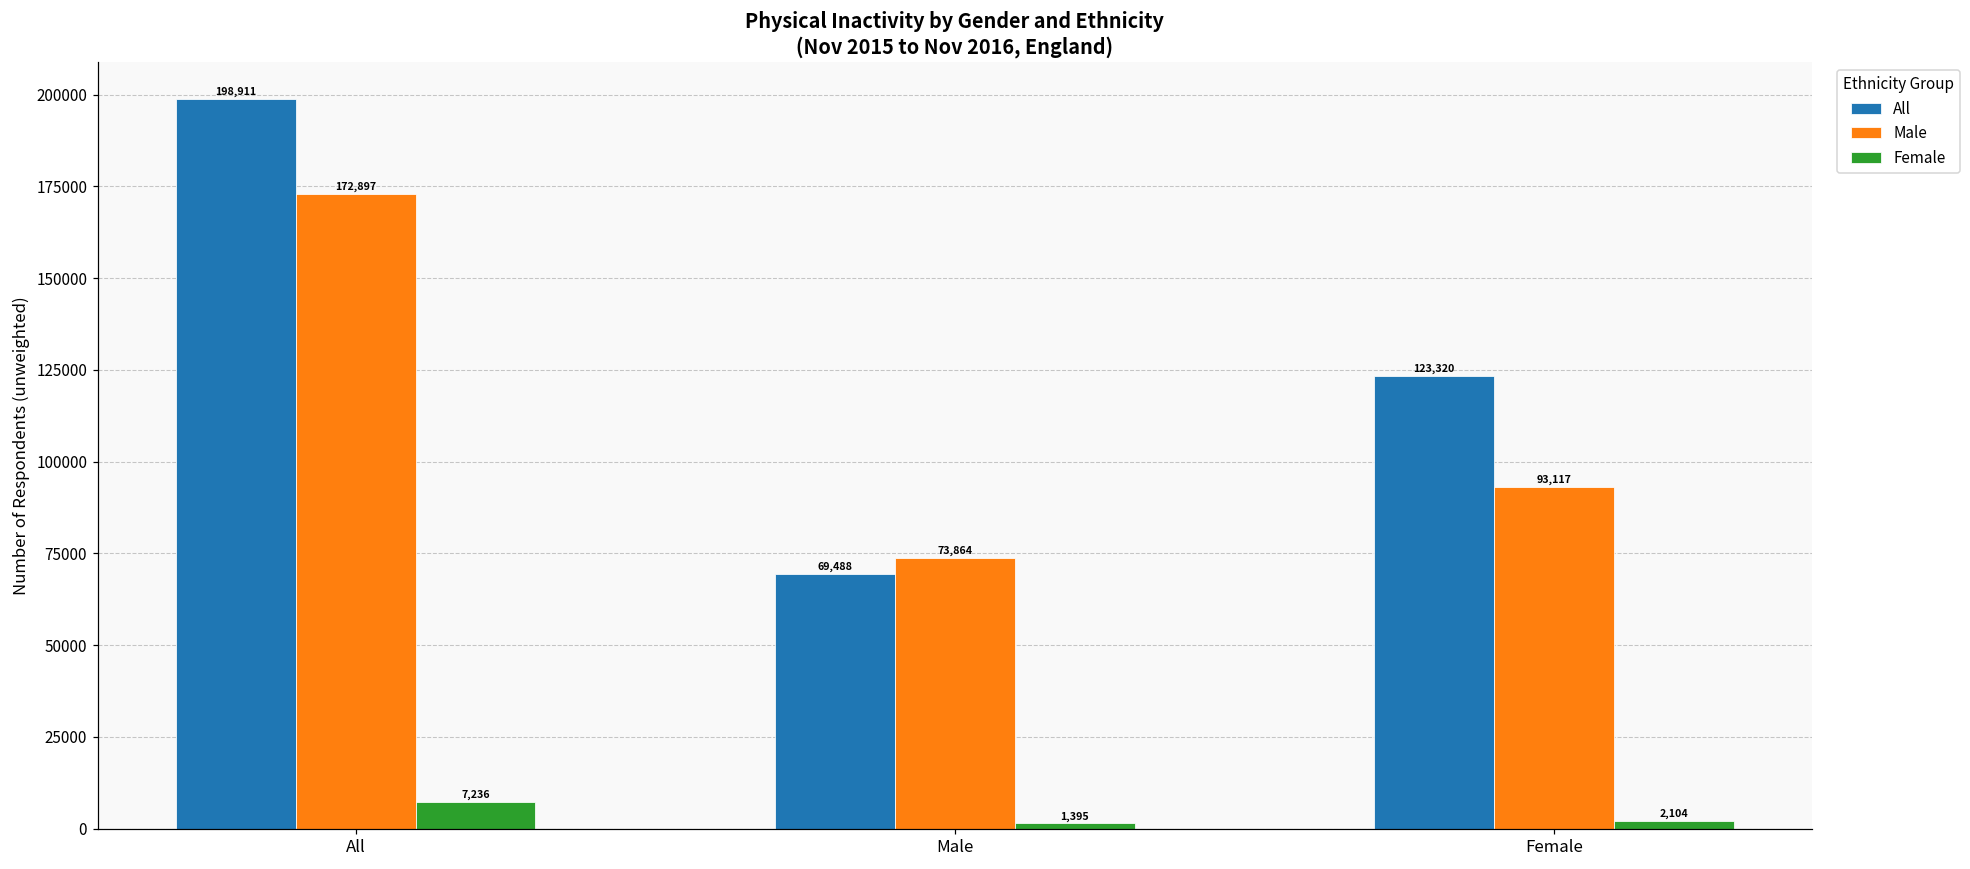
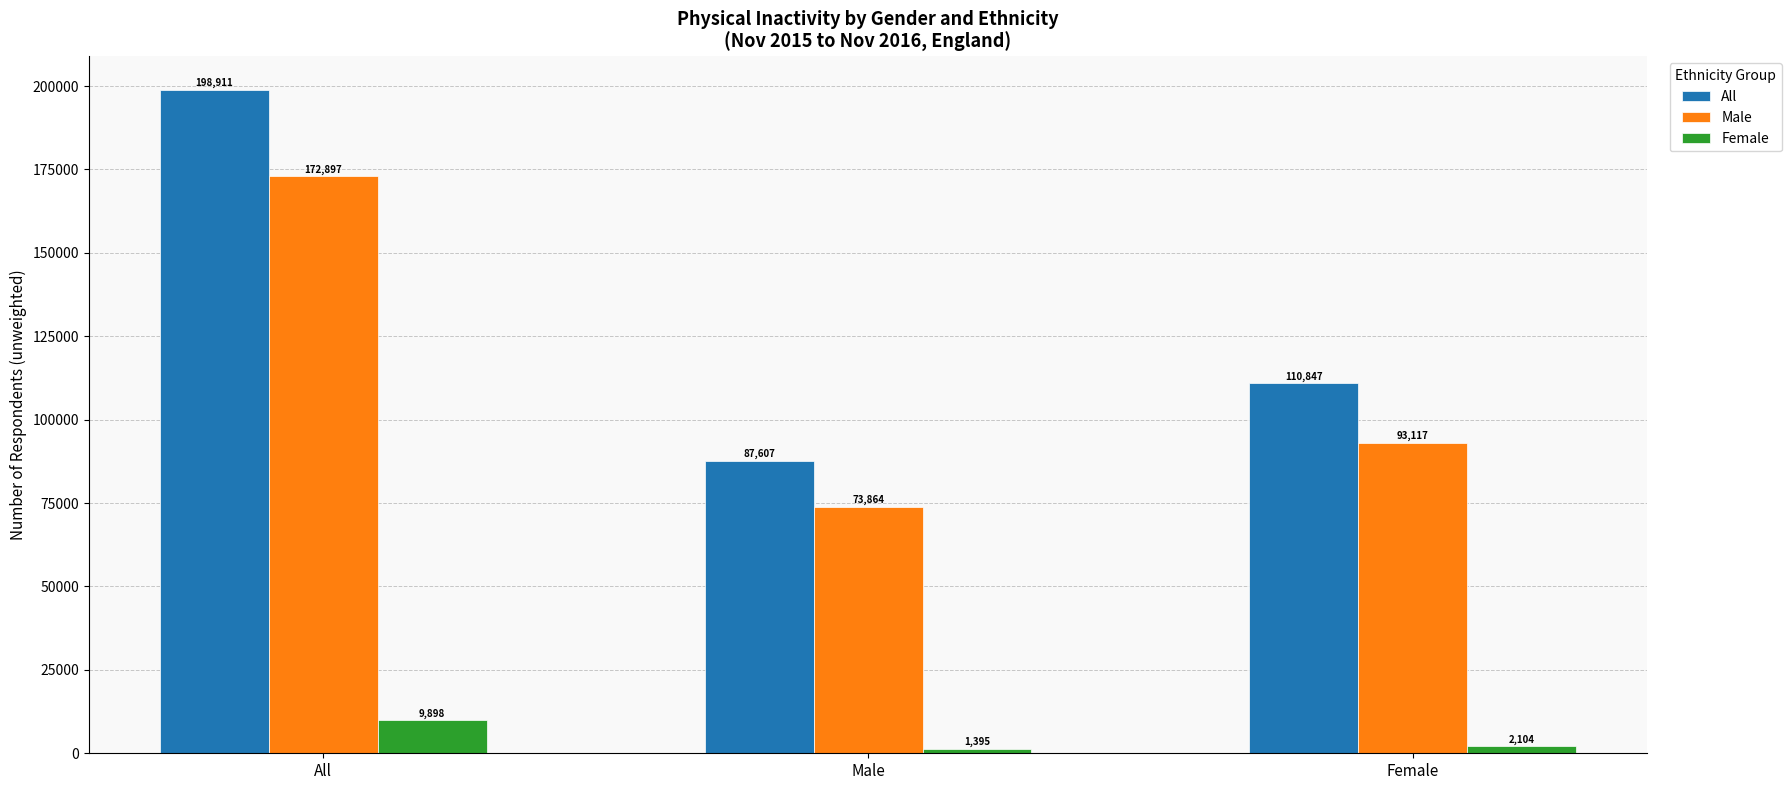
  {
    "All": {
      "All": "198,911",
-     "Male": "69,488",
-     "Female": "123,320"
+     "Male": "87,607",
+     "Female": "110,847"
    },
    "Male": {
      "All": "172,897",
      "Male": "73,864",
      "Female": "93,117"
    },
    "Female": {
-     "All": "7,236",
+     "All": "9,898",
      "Male": "1,395",
      "Female": "2,104"
    }
  }
